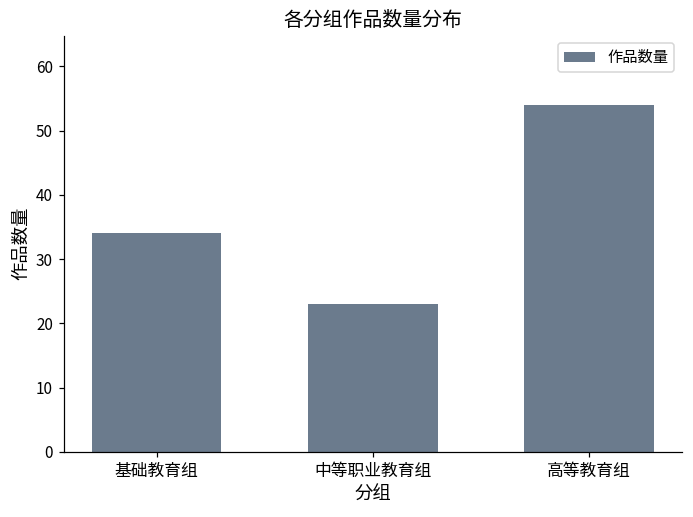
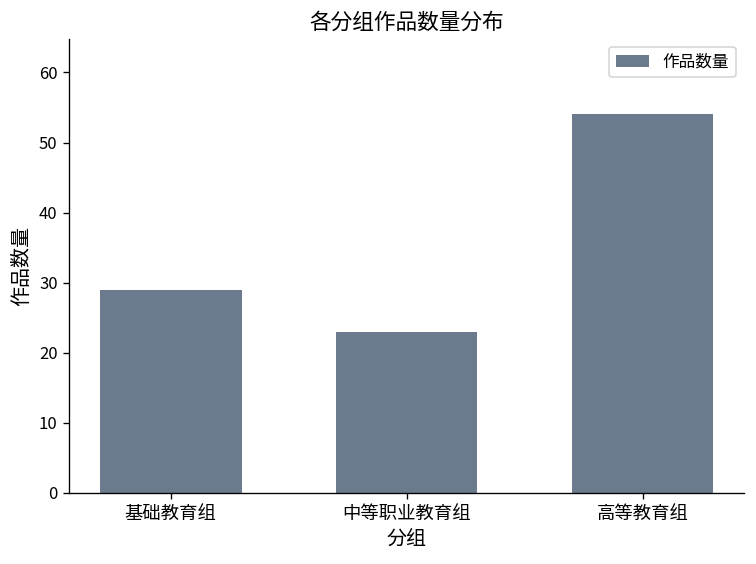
  {
-   "基础教育组": 34,
+   "基础教育组": 29,
    "中等职业教育组": 23,
    "高等教育组": 54
  }
